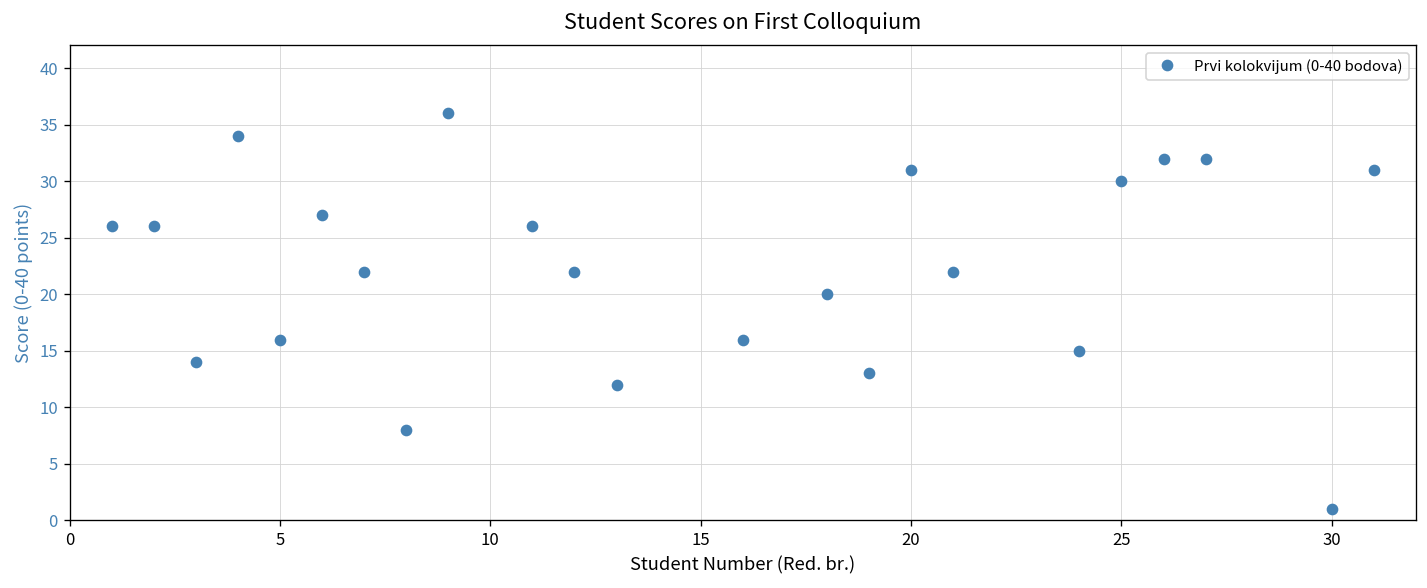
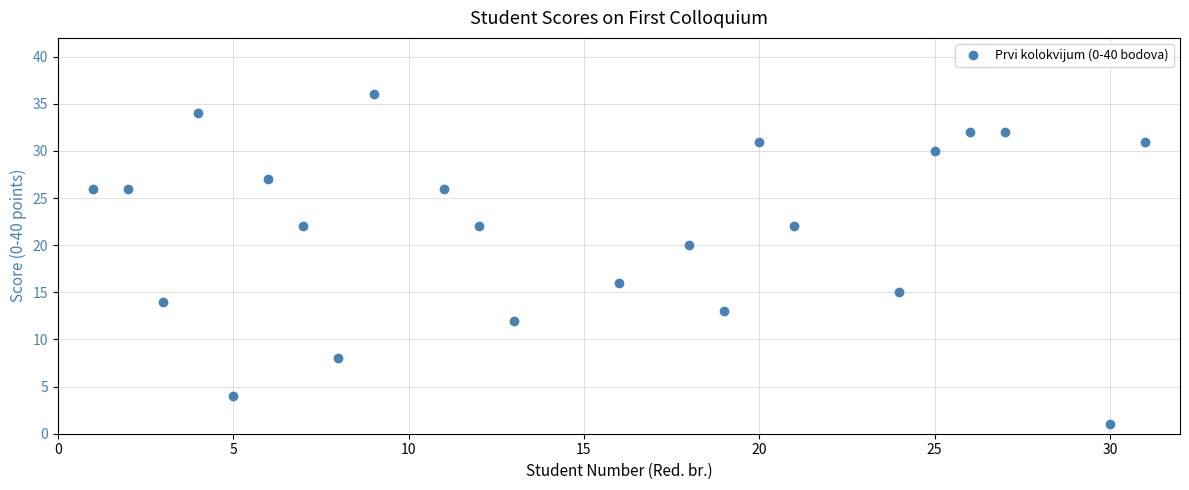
  {
-   "5": 16,
+   "5": 4,
    "20": 31,
    "25": 30,
    "30": 1
  }
